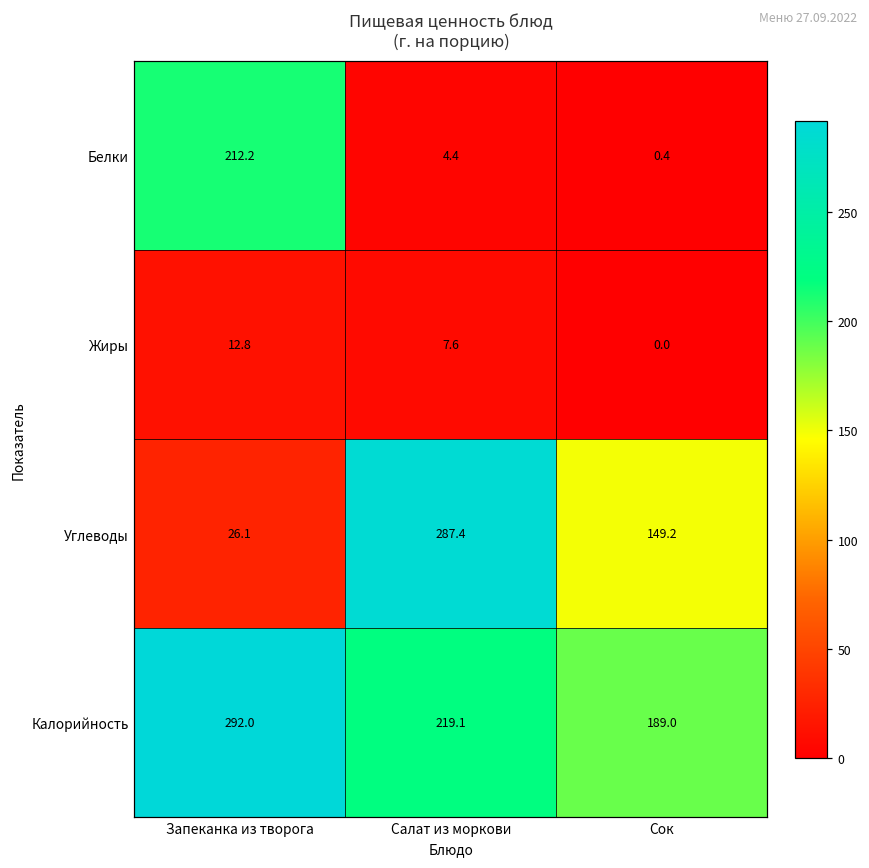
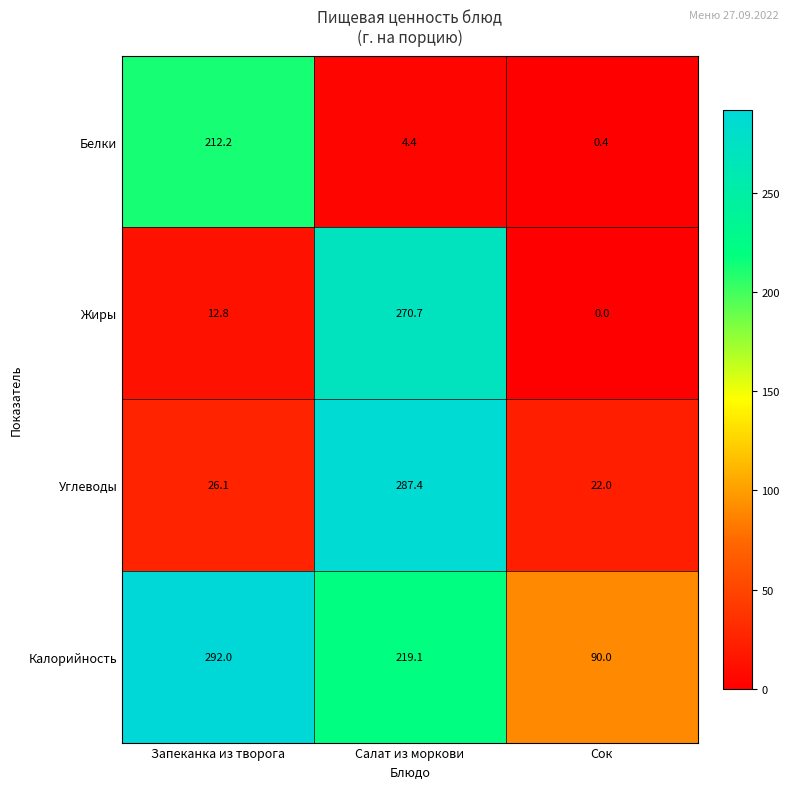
  {
    "Белки": {
      "Запеканка из творога": 212.2,
      "Салат из моркови": 4.4,
      "Сок": 0.4
    },
    "Жиры": {
      "Запеканка из творога": 12.8,
-     "Салат из моркови": 7.6,
+     "Салат из моркови": 270.7,
      "Сок": 0.0
    },
    "Углеводы": {
      "Запеканка из творога": 26.1,
      "Салат из моркови": 287.4,
-     "Сок": 149.2
+     "Сок": 22.0
    },
    "Калорийность": {
      "Запеканка из творога": 292.0,
      "Салат из моркови": 219.1,
-     "Сок": 189.0
+     "Сок": 90.0
    }
  }
